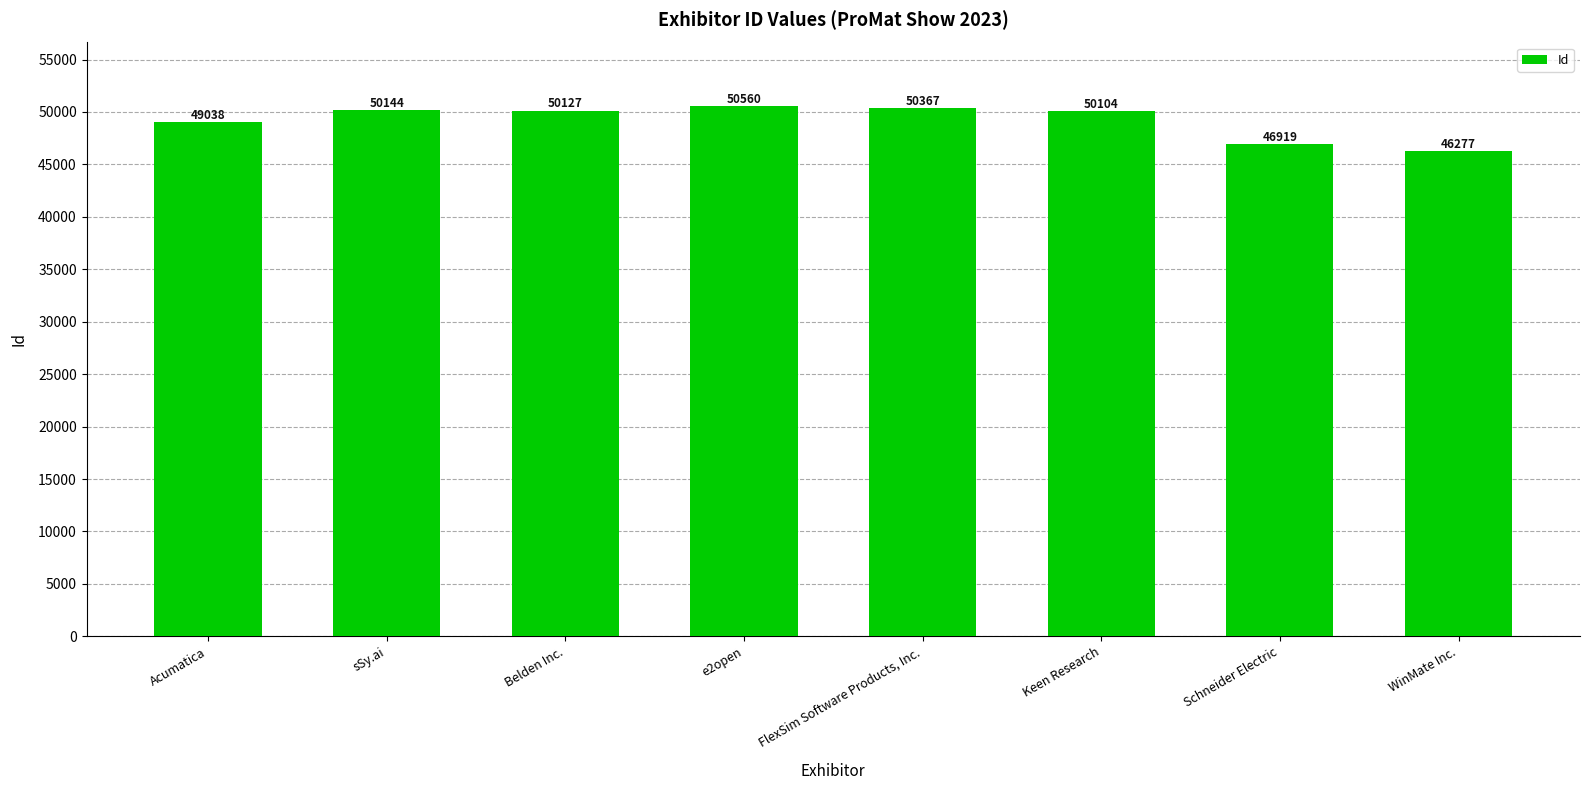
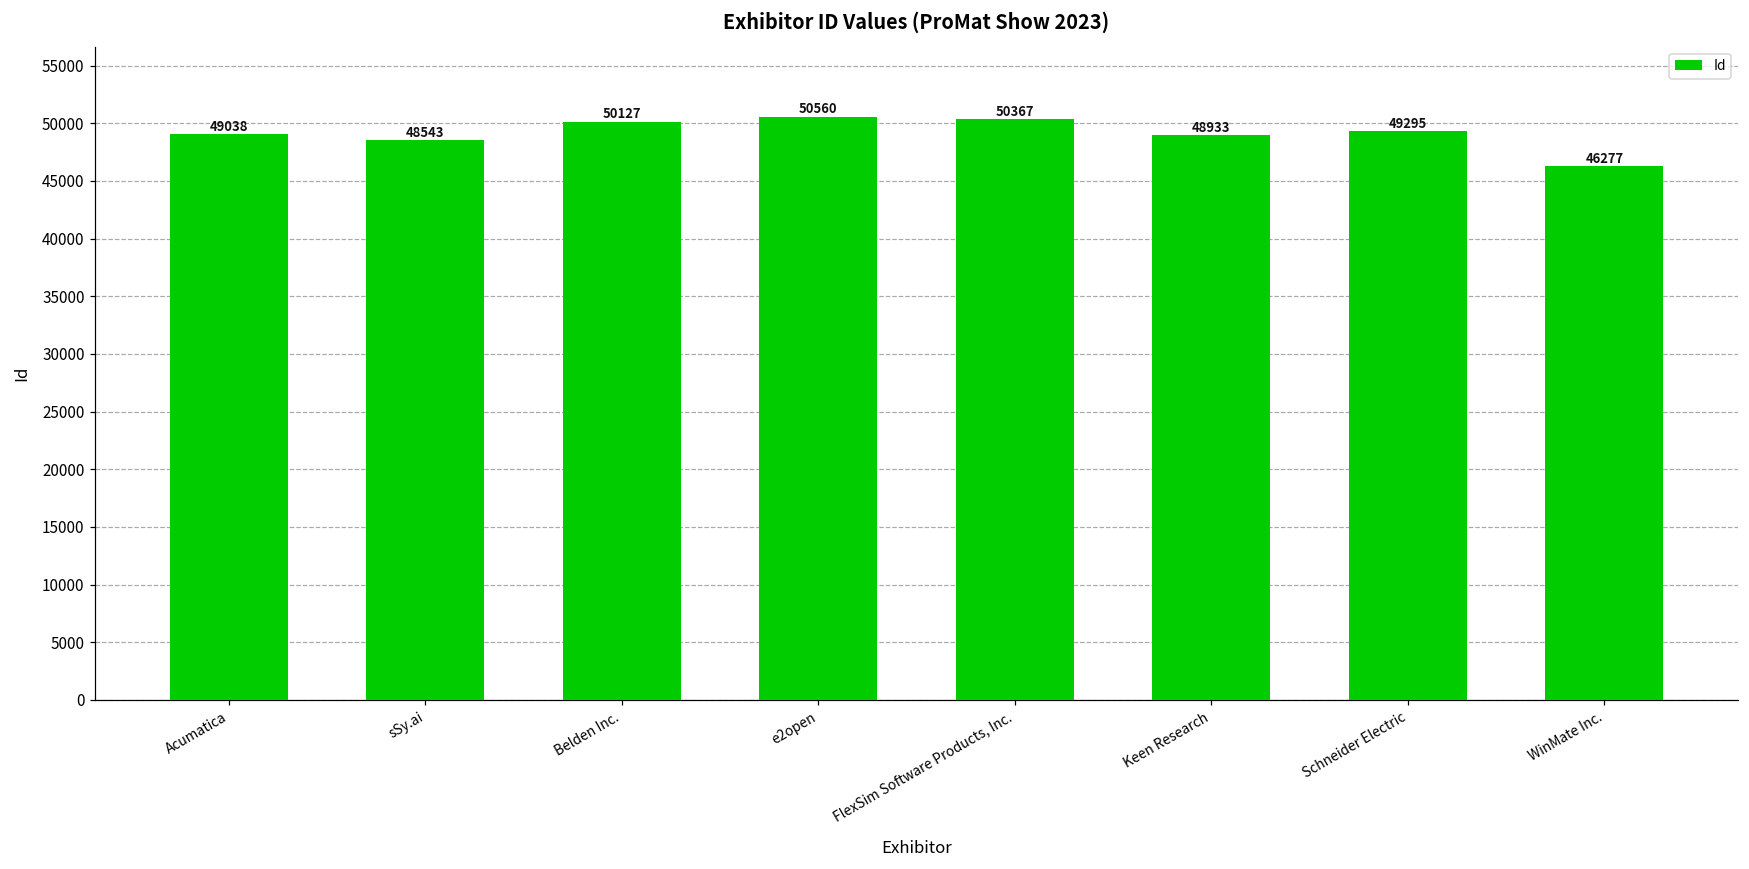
  {
    "Acumatica": 49038,
-   "sSy.ai": 50144,
+   "sSy.ai": 48543,
    "Belden Inc.": 50127,
    "e2open": 50560,
    "FlexSim Software Products, Inc.": 50367,
-   "Keen Research": 50104,
-   "Schneider Electric": 46919,
+   "Keen Research": 48933,
+   "Schneider Electric": 49295,
    "WinMate Inc.": 46277
  }
